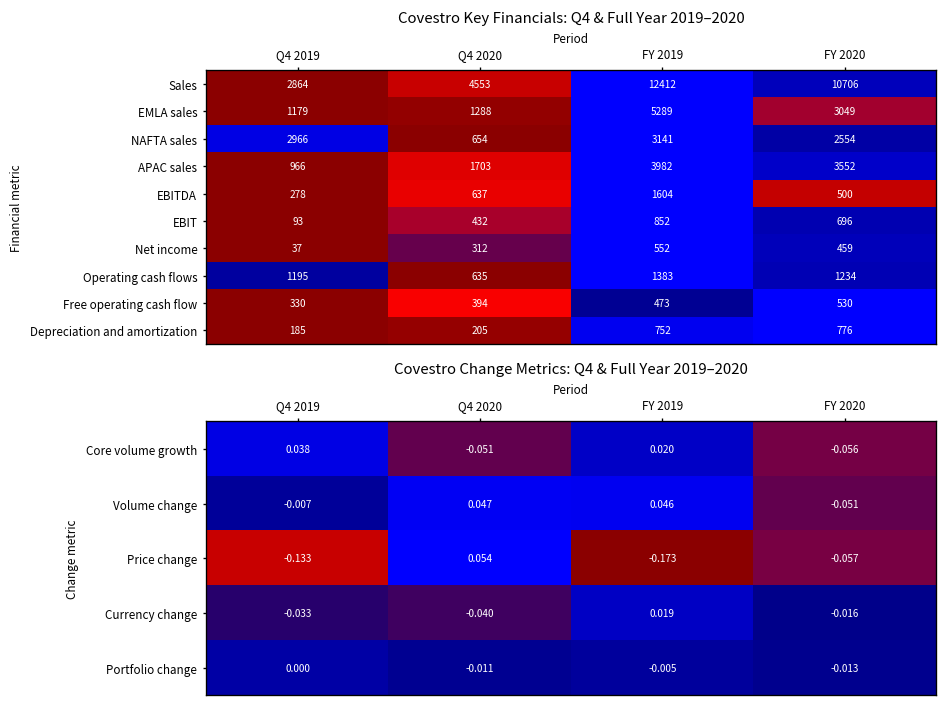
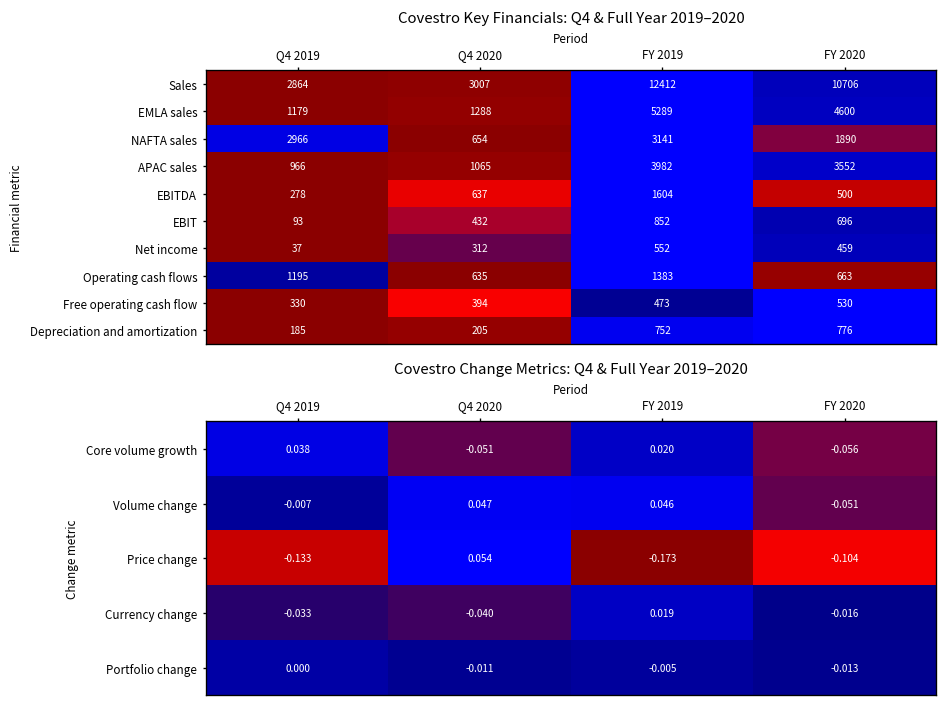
  {
    "Covestro Key Financials: Q4 & Full Year 2019–2020": {
      "Sales": {
        "Q4 2019": 2864,
-       "Q4 2020": 4553,
+       "Q4 2020": 3007,
        "FY 2019": 12412,
        "FY 2020": 10706
      },
      "EMLA sales": {
        "Q4 2019": 1179,
        "Q4 2020": 1288,
        "FY 2019": 5289,
-       "FY 2020": 3049
+       "FY 2020": 4600
      },
      "NAFTA sales": {
        "Q4 2019": 2966,
        "Q4 2020": 654,
        "FY 2019": 3141,
-       "FY 2020": 2554
+       "FY 2020": 1890
      },
      "APAC sales": {
        "Q4 2019": 966,
-       "Q4 2020": 1703,
+       "Q4 2020": 1065,
        "FY 2019": 3982,
        "FY 2020": 3552
      },
      "EBITDA": {
        "Q4 2019": 278,
        "Q4 2020": 637,
        "FY 2019": 1604,
        "FY 2020": 500
      },
      "EBIT": {
        "Q4 2019": 93,
        "Q4 2020": 432,
        "FY 2019": 852,
        "FY 2020": 696
      },
      "Net income": {
        "Q4 2019": 37,
        "Q4 2020": 312,
        "FY 2019": 552,
        "FY 2020": 459
      },
      "Operating cash flows": {
        "Q4 2019": 1195,
        "Q4 2020": 635,
        "FY 2019": 1383,
-       "FY 2020": 1234
+       "FY 2020": 663
      },
      "Free operating cash flow": {
        "Q4 2019": 330,
        "Q4 2020": 394,
        "FY 2019": 473,
        "FY 2020": 530
      },
      "Depreciation and amortization": {
        "Q4 2019": 185,
        "Q4 2020": 205,
        "FY 2019": 752,
        "FY 2020": 776
      }
    },
    "Covestro Change Metrics: Q4 & Full Year 2019–2020": {
      "Core volume growth": {
        "Q4 2019": 0.038,
        "Q4 2020": -0.051,
        "FY 2019": 0.020,
        "FY 2020": -0.056
      },
      "Volume change": {
        "Q4 2019": -0.007,
        "Q4 2020": 0.047,
        "FY 2019": 0.046,
        "FY 2020": -0.051
      },
      "Price change": {
        "Q4 2019": -0.133,
        "Q4 2020": 0.054,
        "FY 2019": -0.173,
-       "FY 2020": -0.057
+       "FY 2020": -0.104
      },
      "Currency change": {
        "Q4 2019": -0.033,
        "Q4 2020": -0.040,
        "FY 2019": 0.019,
        "FY 2020": -0.016
      },
      "Portfolio change": {
        "Q4 2019": 0.000,
        "Q4 2020": -0.011,
        "FY 2019": -0.005,
        "FY 2020": -0.013
      }
    }
  }
